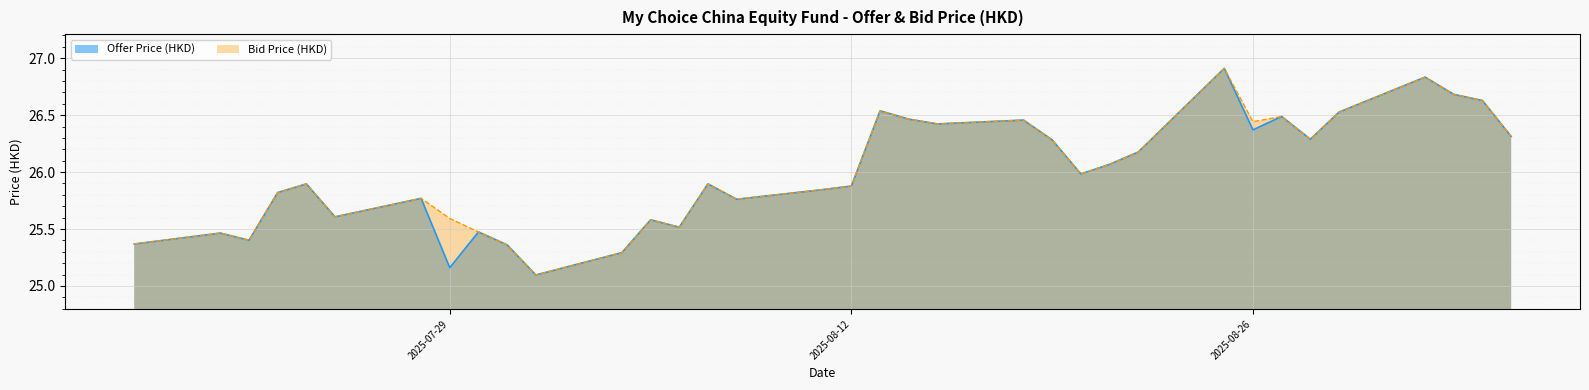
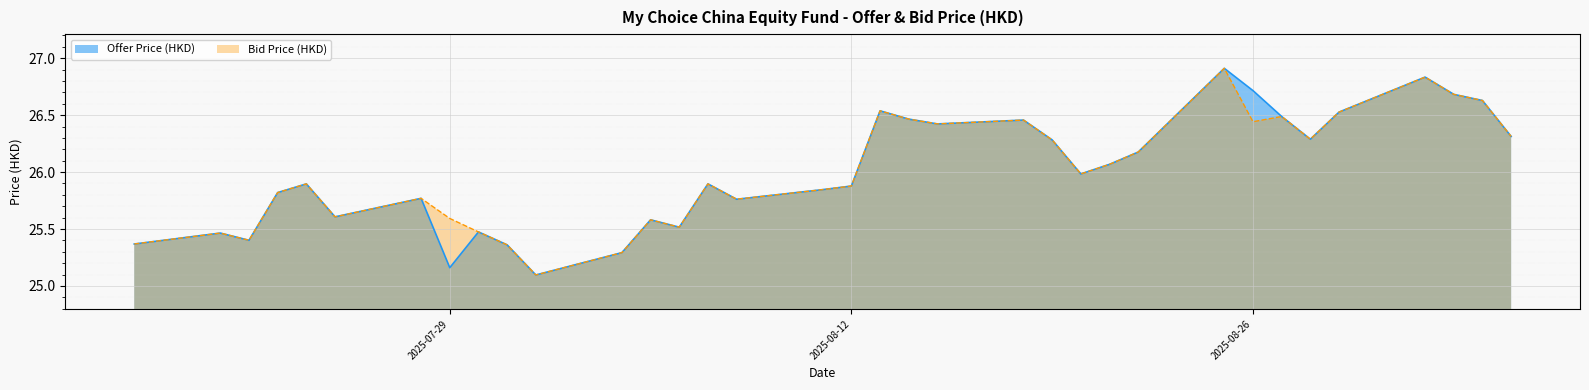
  {
    "Offer Price (HKD)": {
      "2025-07-29": 25.16,
-     "2025-08-26": 26.37
+     "2025-08-26": 26.72
    },
    "Bid Price (HKD)": {
      "2025-07-29": 25.59,
      "2025-08-26": 26.44
    }
  }
